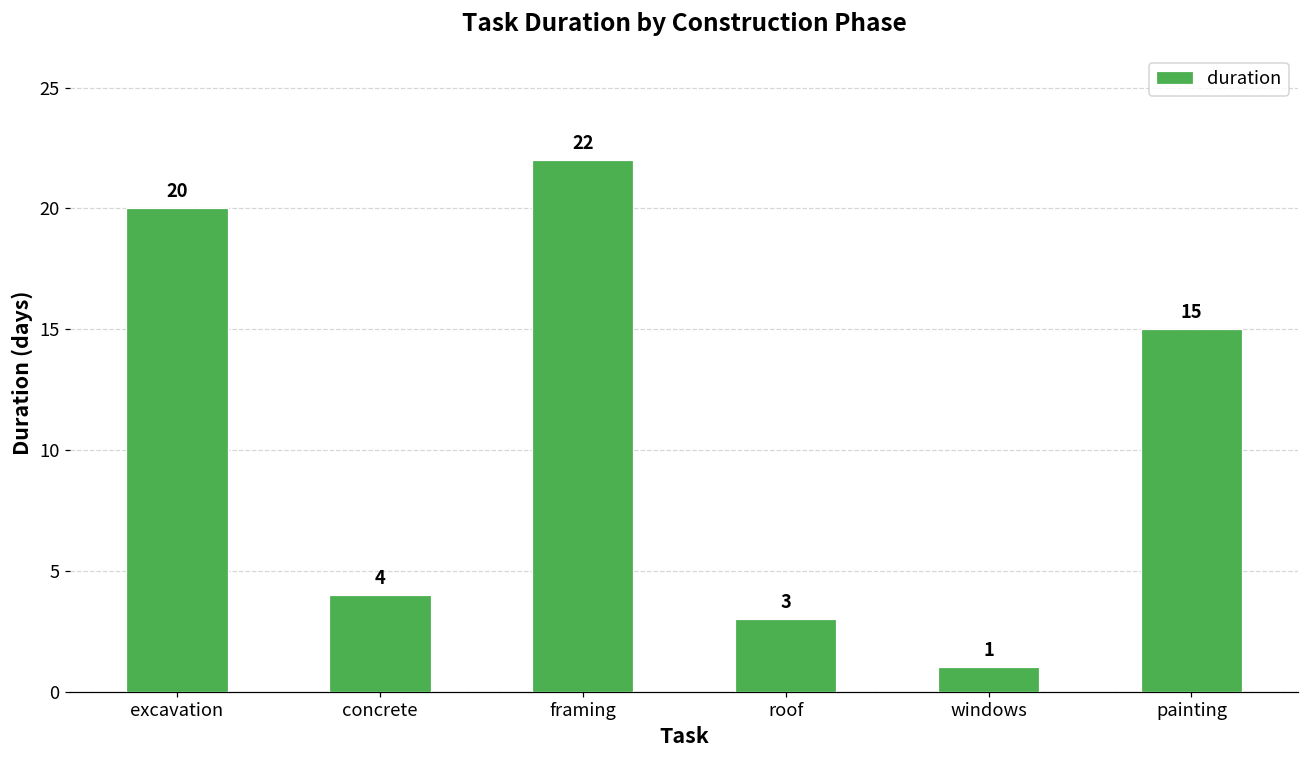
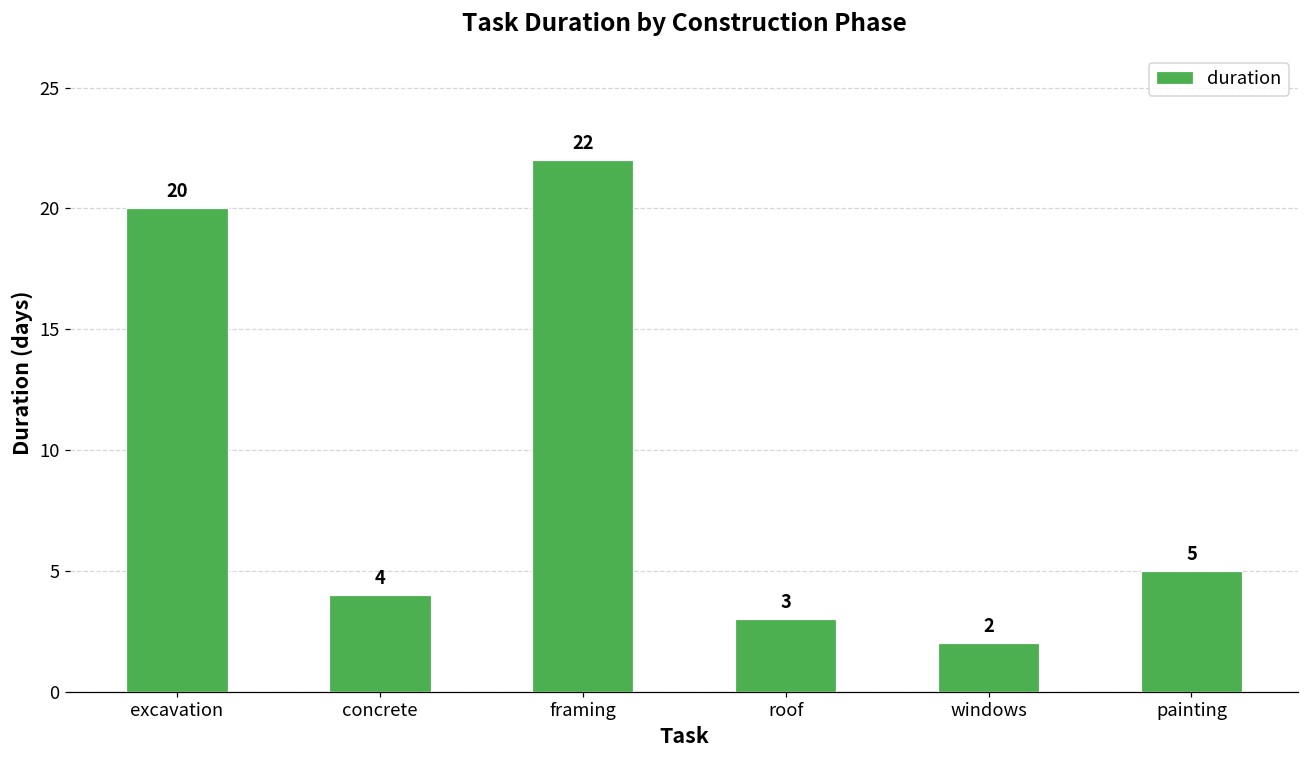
  {
    "excavation": 20,
    "concrete": 4,
    "framing": 22,
    "roof": 3,
-   "windows": 1,
-   "painting": 15
+   "windows": 2,
+   "painting": 5
  }
